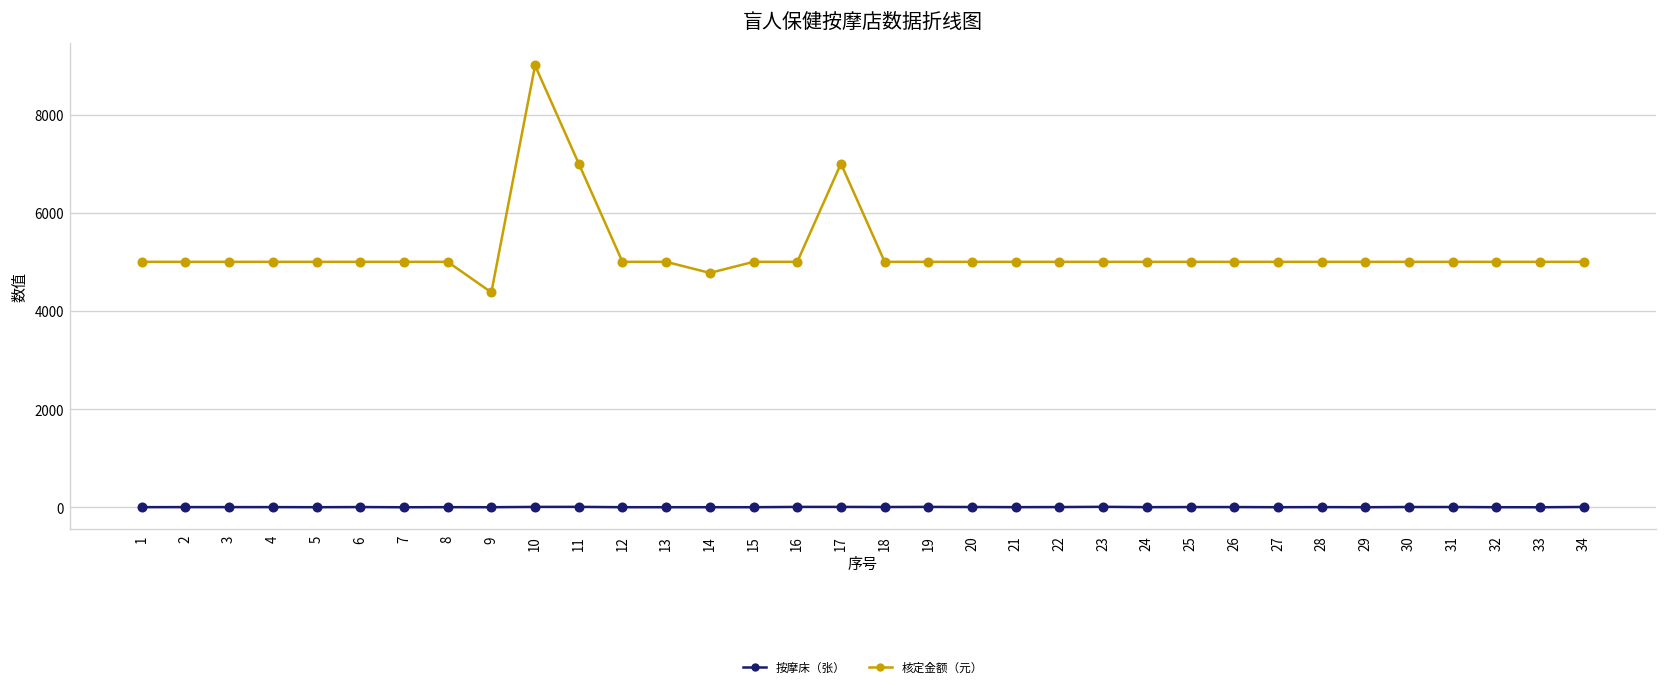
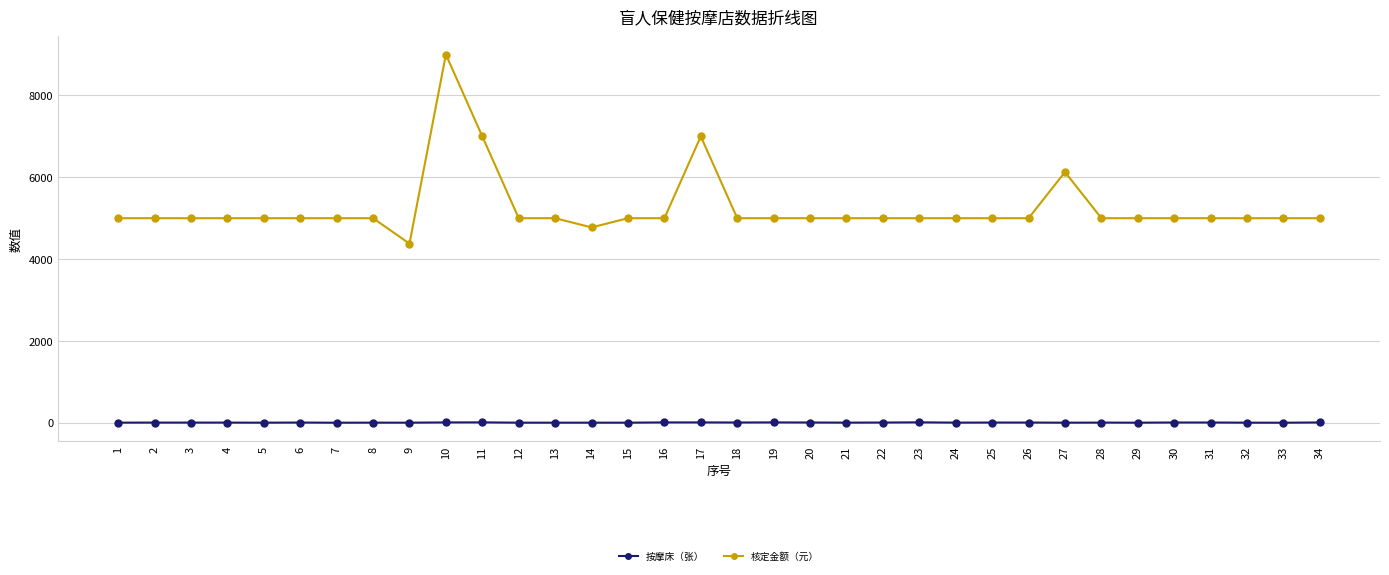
  {
    "按摩床（张）": {
      "1": 0,
      "2": 0,
      "3": 0,
      "4": 0,
      "5": 0,
      "6": 0,
      "7": 0,
      "8": 0,
      "9": 0,
      "10": 0,
      "11": 0,
      "12": 0,
      "13": 0,
      "14": 0,
      "15": 0,
      "16": 0,
      "17": 0,
      "18": 0,
      "19": 0,
      "20": 0,
      "21": 0,
      "22": 0,
      "23": 0,
      "24": 0,
      "25": 0,
      "26": 0,
      "27": 0,
      "28": 0,
      "29": 0,
      "30": 0,
      "31": 0,
      "32": 0,
      "33": 0,
      "34": 0
    },
    "核定金额（元）": {
      "1": 5000,
      "2": 5000,
      "3": 5000,
      "4": 5000,
      "5": 5000,
      "6": 5000,
      "7": 5000,
      "8": 5000,
      "9": 4400,
      "10": 9000,
      "11": 7000,
      "12": 5000,
      "13": 5000,
      "14": 4800,
      "15": 5000,
      "16": 5000,
      "17": 7000,
      "18": 5000,
      "19": 5000,
      "20": 5000,
      "21": 5000,
      "22": 5000,
      "23": 5000,
      "24": 5000,
      "25": 5000,
      "26": 5000,
-     "27": 5000,
+     "27": 6100,
      "28": 5000,
      "29": 5000,
      "30": 5000,
      "31": 5000,
      "32": 5000,
      "33": 5000,
      "34": 5000
    }
  }
